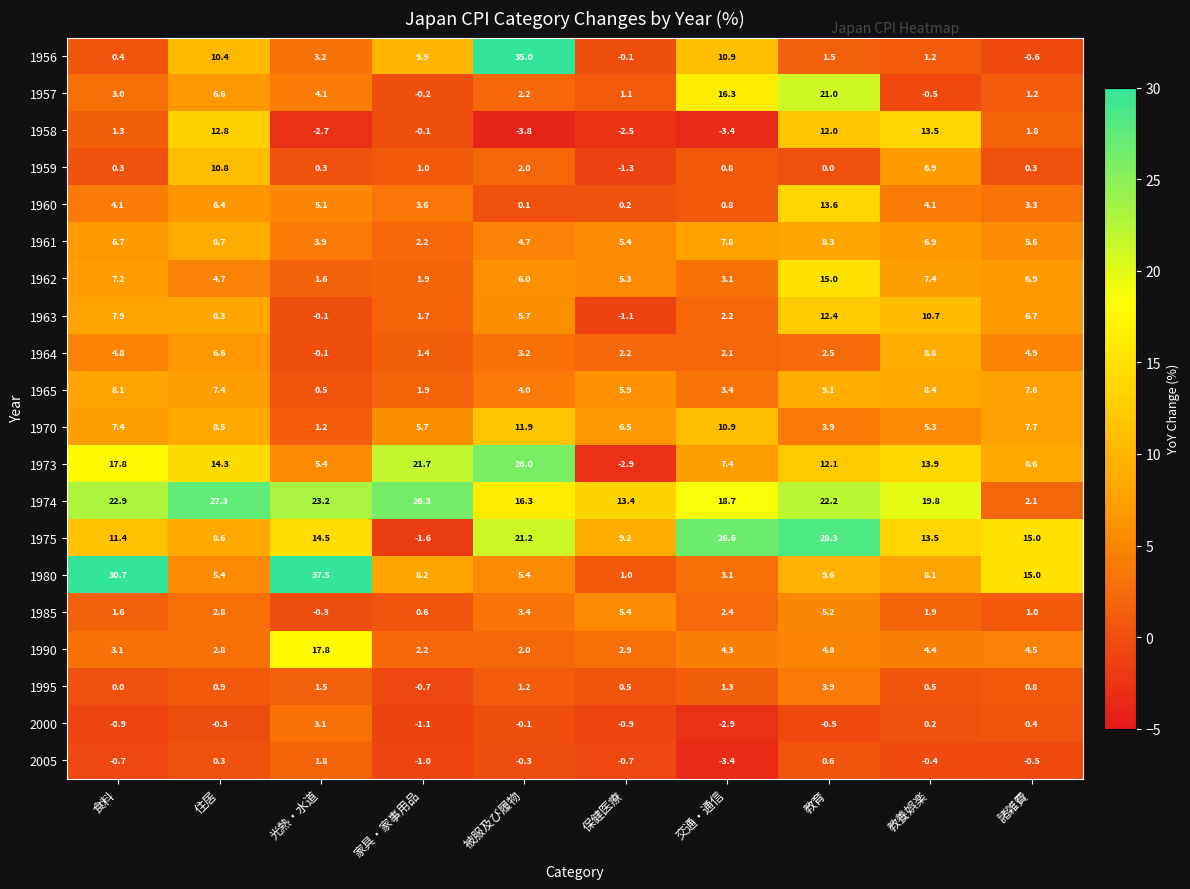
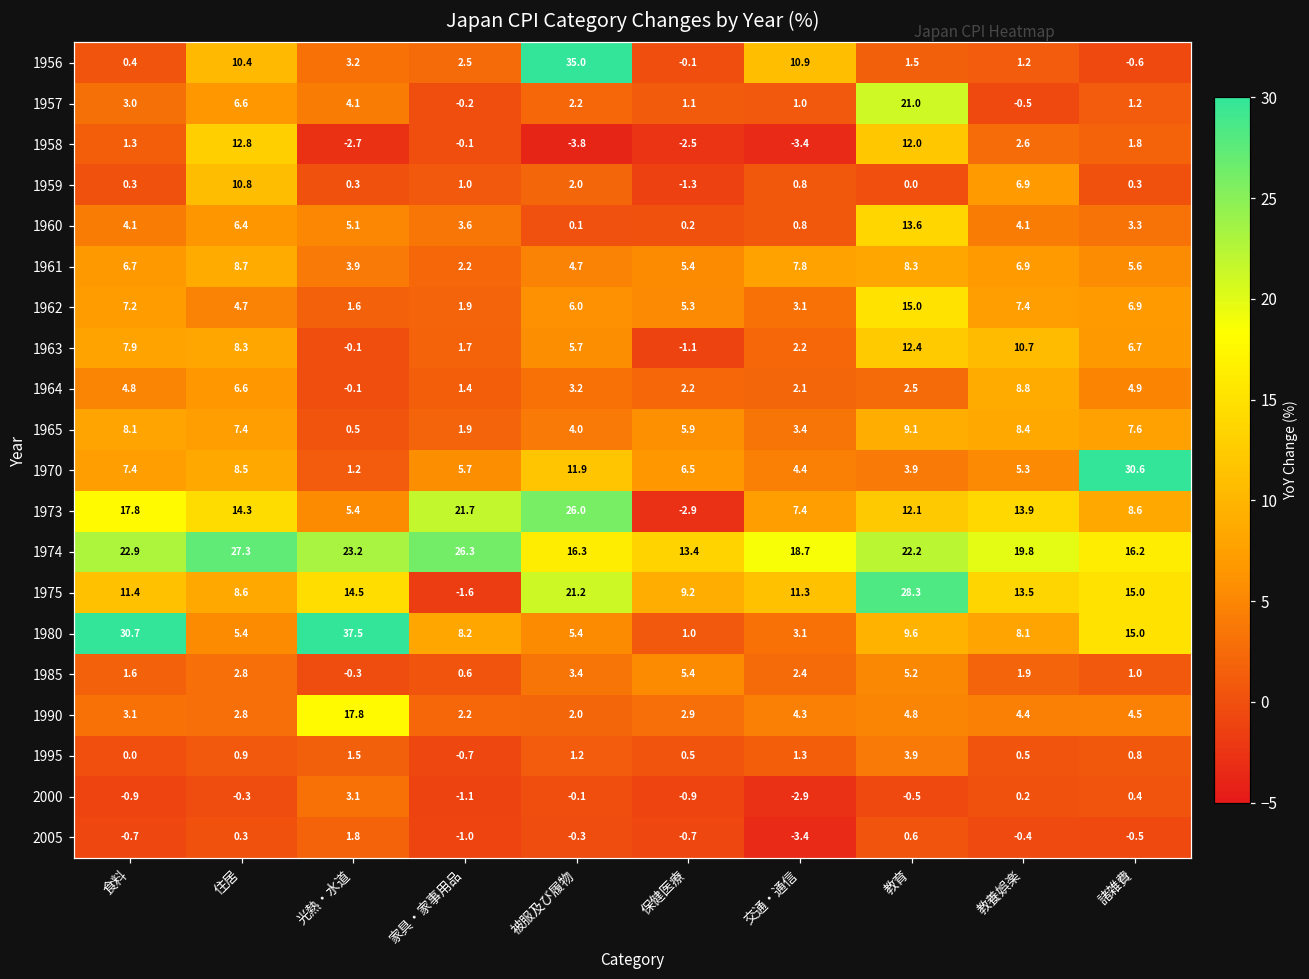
  {
    "1956": {
      "食料": 0.4,
      "住居": 10.4,
      "光熱・水道": 3.2,
-     "家具・家事用品": 9.9,
+     "家具・家事用品": 2.5,
      "被服及び履物": 35.0,
      "保健医療": -0.1,
      "交通・通信": 10.9,
      "教育": 1.5,
      "教養娯楽": 1.2,
      "諸雑費": -0.6
    },
    "1957": {
      "食料": 3.0,
      "住居": 6.6,
      "光熱・水道": 4.1,
      "家具・家事用品": -0.2,
      "被服及び履物": 2.2,
      "保健医療": 1.1,
-     "交通・通信": 16.3,
+     "交通・通信": 1.0,
      "教育": 21.0,
      "教養娯楽": -0.5,
      "諸雑費": 1.2
    },
    "1958": {
      "食料": 1.3,
      "住居": 12.8,
      "光熱・水道": -2.7,
      "家具・家事用品": -0.1,
      "被服及び履物": -3.8,
      "保健医療": -2.5,
      "交通・通信": -3.4,
      "教育": 12.0,
-     "教養娯楽": 13.5,
+     "教養娯楽": 2.6,
      "諸雑費": 1.8
    },
    "1959": {
      "食料": 0.3,
      "住居": 10.8,
      "光熱・水道": 0.3,
      "家具・家事用品": 1.0,
      "被服及び履物": 2.0,
      "保健医療": -1.3,
      "交通・通信": 0.8,
      "教育": 0.0,
      "教養娯楽": 6.9,
      "諸雑費": 0.3
    },
    "1960": {
      "食料": 4.1,
      "住居": 6.4,
      "光熱・水道": 5.1,
      "家具・家事用品": 3.6,
      "被服及び履物": 0.1,
      "保健医療": 0.2,
      "交通・通信": 0.8,
      "教育": 13.6,
      "教養娯楽": 4.1,
      "諸雑費": 3.3
    },
    "1961": {
      "食料": 6.7,
      "住居": 8.7,
      "光熱・水道": 3.9,
      "家具・家事用品": 2.2,
      "被服及び履物": 4.7,
      "保健医療": 5.4,
      "交通・通信": 7.8,
      "教育": 8.3,
      "教養娯楽": 6.9,
      "諸雑費": 5.6
    },
    "1962": {
      "食料": 7.2,
      "住居": 4.7,
      "光熱・水道": 1.6,
      "家具・家事用品": 1.9,
      "被服及び履物": 6.0,
      "保健医療": 5.3,
      "交通・通信": 3.1,
      "教育": 15.0,
      "教養娯楽": 7.4,
      "諸雑費": 6.9
    },
    "1963": {
      "食料": 7.9,
      "住居": 8.3,
      "光熱・水道": -0.1,
      "家具・家事用品": 1.7,
      "被服及び履物": 5.7,
      "保健医療": -1.1,
      "交通・通信": 2.2,
      "教育": 12.4,
      "教養娯楽": 10.7,
      "諸雑費": 6.7
    },
    "1964": {
      "食料": 4.8,
      "住居": 6.6,
      "光熱・水道": -0.1,
      "家具・家事用品": 1.4,
      "被服及び履物": 3.2,
      "保健医療": 2.2,
      "交通・通信": 2.1,
      "教育": 2.5,
      "教養娯楽": 8.8,
      "諸雑費": 4.9
    },
    "1965": {
      "食料": 8.1,
      "住居": 7.4,
      "光熱・水道": 0.5,
      "家具・家事用品": 1.9,
      "被服及び履物": 4.0,
      "保健医療": 5.9,
      "交通・通信": 3.4,
      "教育": 9.1,
      "教養娯楽": 8.4,
      "諸雑費": 7.6
    },
    "1970": {
      "食料": 7.4,
      "住居": 8.5,
      "光熱・水道": 1.2,
      "家具・家事用品": 5.7,
      "被服及び履物": 11.9,
      "保健医療": 6.5,
-     "交通・通信": 10.9,
+     "交通・通信": 4.4,
      "教育": 3.9,
      "教養娯楽": 5.3,
-     "諸雑費": 7.7
+     "諸雑費": 30.6
    },
    "1973": {
      "食料": 17.8,
      "住居": 14.3,
      "光熱・水道": 5.4,
      "家具・家事用品": 21.7,
      "被服及び履物": 26.0,
      "保健医療": -2.9,
      "交通・通信": 7.4,
      "教育": 12.1,
      "教養娯楽": 13.9,
      "諸雑費": 8.6
    },
    "1974": {
      "食料": 22.9,
      "住居": 27.3,
      "光熱・水道": 23.2,
      "家具・家事用品": 26.3,
      "被服及び履物": 16.3,
      "保健医療": 13.4,
      "交通・通信": 18.7,
      "教育": 22.2,
      "教養娯楽": 19.8,
-     "諸雑費": 2.1
+     "諸雑費": 16.2
    },
    "1975": {
      "食料": 11.4,
      "住居": 8.6,
      "光熱・水道": 14.5,
      "家具・家事用品": -1.6,
      "被服及び履物": 21.2,
      "保健医療": 9.2,
-     "交通・通信": 26.6,
+     "交通・通信": 11.3,
      "教育": 28.3,
      "教養娯楽": 13.5,
      "諸雑費": 15.0
    },
    "1980": {
      "食料": 30.7,
      "住居": 5.4,
      "光熱・水道": 37.5,
      "家具・家事用品": 8.2,
      "被服及び履物": 5.4,
      "保健医療": 1.0,
      "交通・通信": 3.1,
      "教育": 9.6,
      "教養娯楽": 8.1,
      "諸雑費": 15.0
    },
    "1985": {
      "食料": 1.6,
      "住居": 2.8,
      "光熱・水道": -0.3,
      "家具・家事用品": 0.6,
      "被服及び履物": 3.4,
      "保健医療": 5.4,
      "交通・通信": 2.4,
      "教育": 5.2,
      "教養娯楽": 1.9,
      "諸雑費": 1.0
    },
    "1990": {
      "食料": 3.1,
      "住居": 2.8,
      "光熱・水道": 17.8,
      "家具・家事用品": 2.2,
      "被服及び履物": 2.0,
      "保健医療": 2.9,
      "交通・通信": 4.3,
      "教育": 4.8,
      "教養娯楽": 4.4,
      "諸雑費": 4.5
    },
    "1995": {
      "食料": 0.0,
      "住居": 0.9,
      "光熱・水道": 1.5,
      "家具・家事用品": -0.7,
      "被服及び履物": 1.2,
      "保健医療": 0.5,
      "交通・通信": 1.3,
      "教育": 3.9,
      "教養娯楽": 0.5,
      "諸雑費": 0.8
    },
    "2000": {
      "食料": -0.9,
      "住居": -0.3,
      "光熱・水道": 3.1,
      "家具・家事用品": -1.1,
      "被服及び履物": -0.1,
      "保健医療": -0.9,
      "交通・通信": -2.9,
      "教育": -0.5,
      "教養娯楽": 0.2,
      "諸雑費": 0.4
    },
    "2005": {
      "食料": -0.7,
      "住居": 0.3,
      "光熱・水道": 1.8,
      "家具・家事用品": -1.0,
      "被服及び履物": -0.3,
      "保健医療": -0.7,
      "交通・通信": -3.4,
      "教育": 0.6,
      "教養娯楽": -0.4,
      "諸雑費": -0.5
    }
  }
